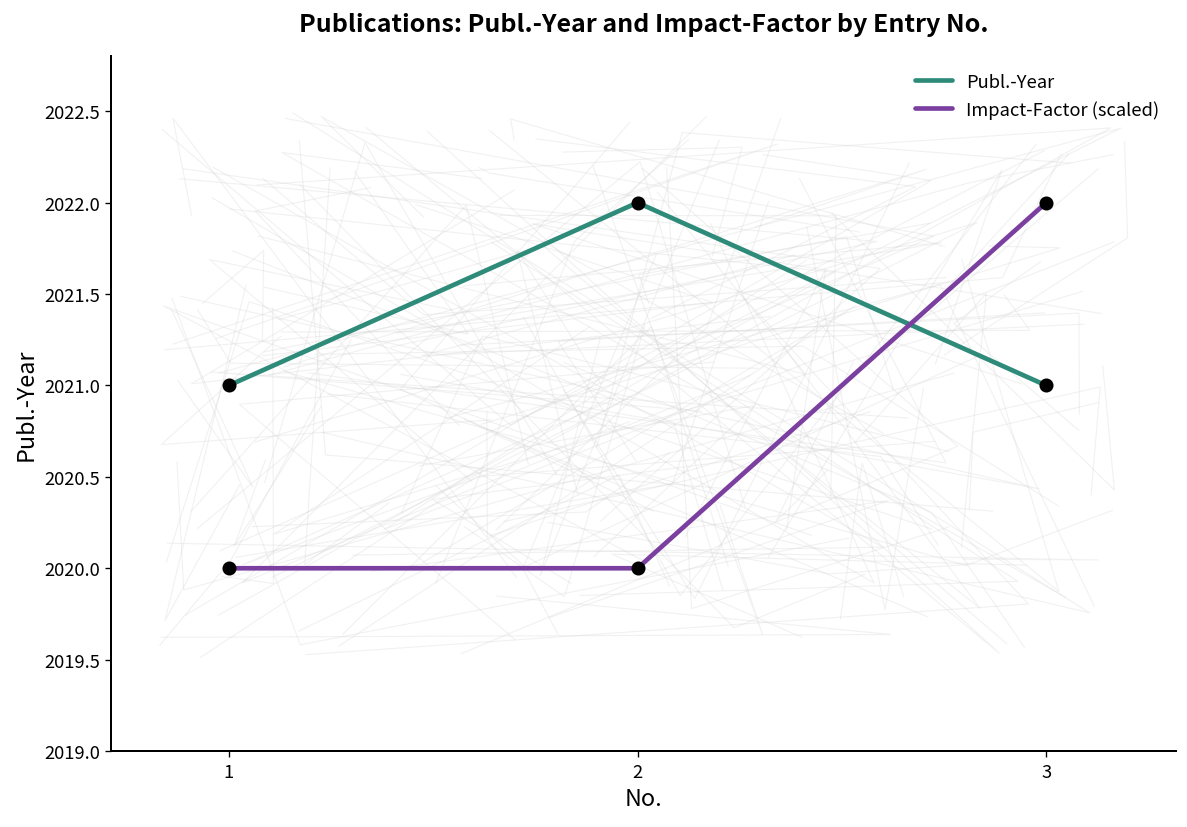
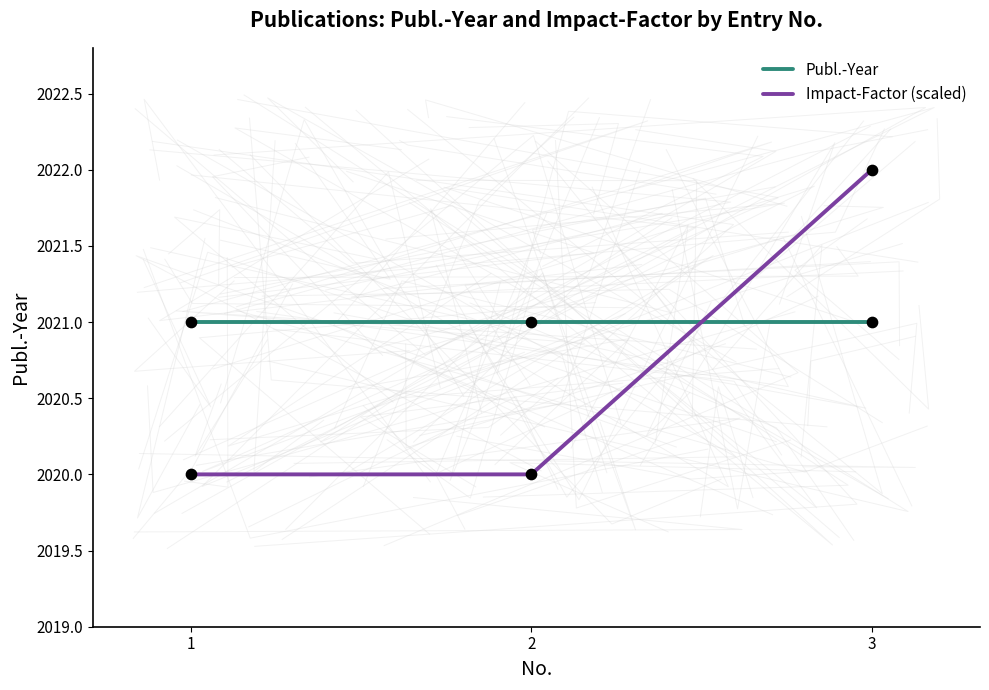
  {
    "Publ.-Year": {
      "1": 2021,
-     "2": 2022,
+     "2": 2021,
      "3": 2021
    },
    "Impact-Factor (scaled)": {
      "1": 2020,
      "2": 2020,
      "3": 2022
    }
  }
